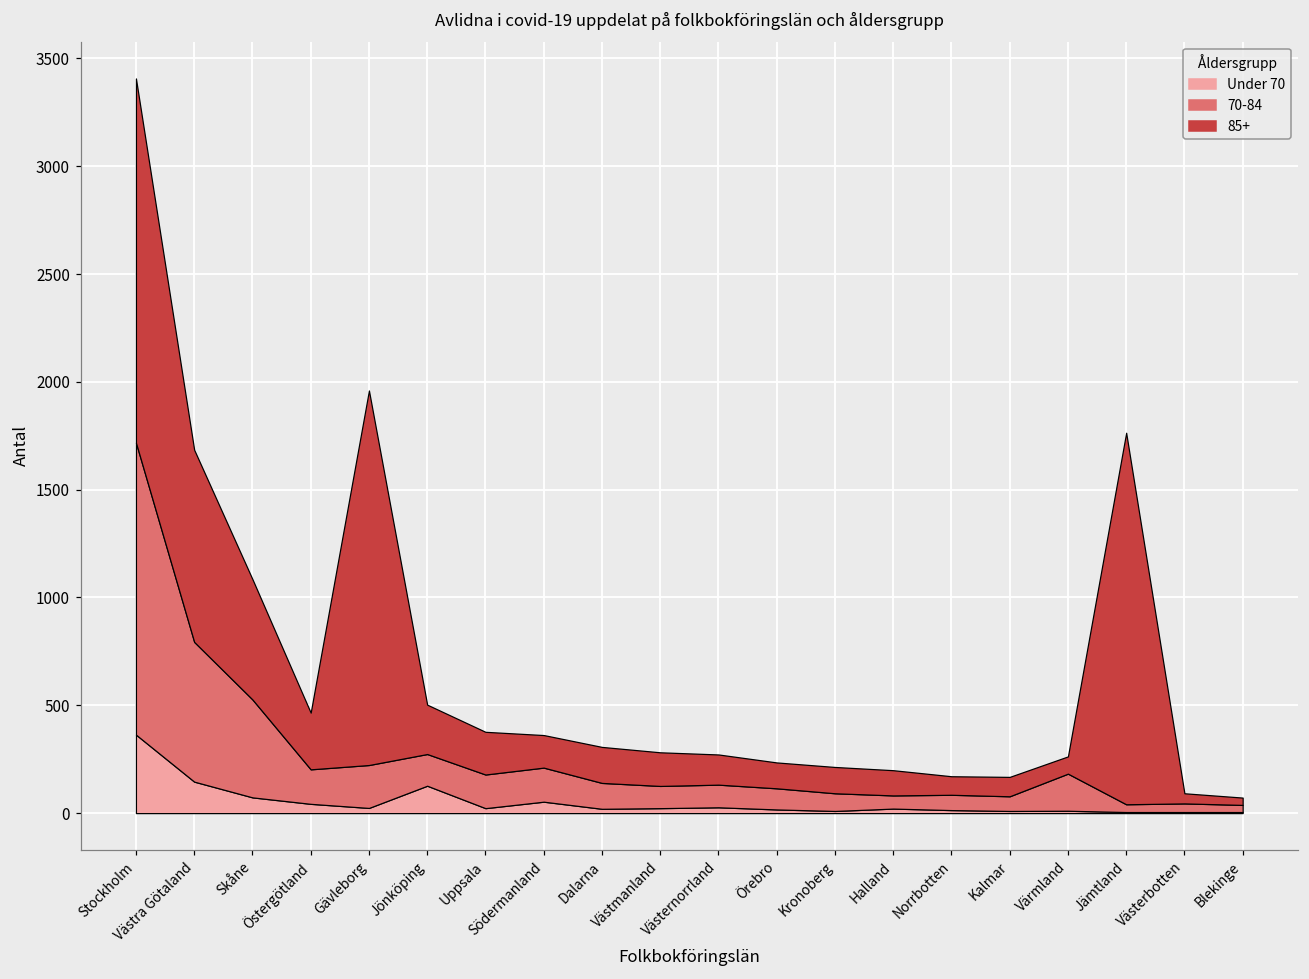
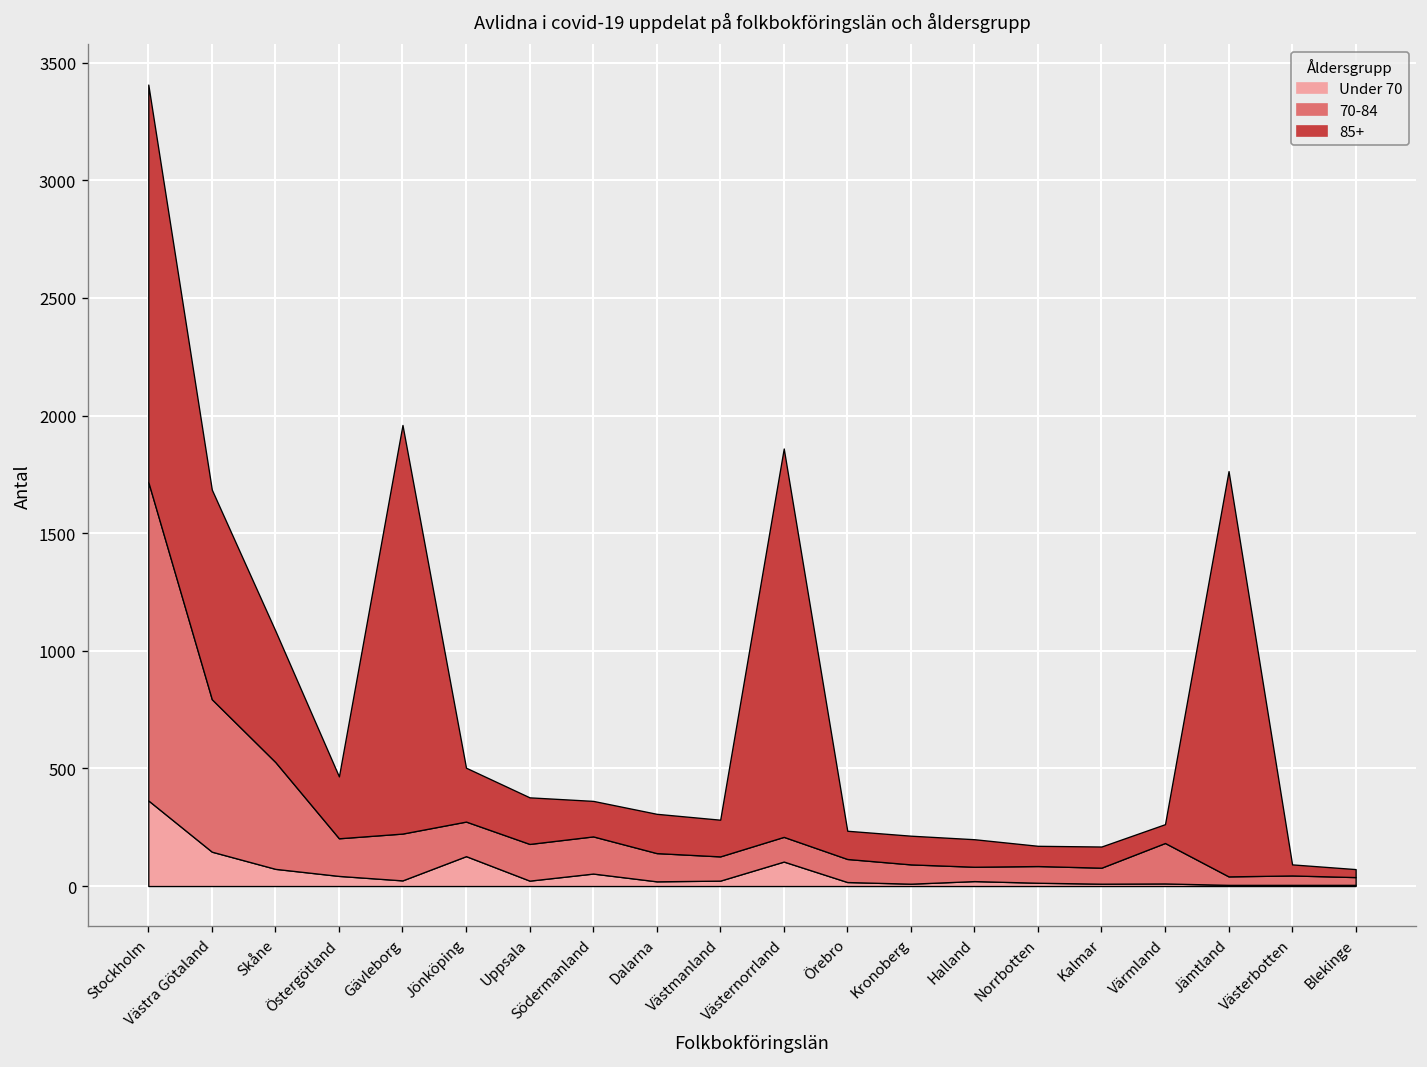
  {
    "Under 70": {
-     "Västernorrland": 30
+     "Västernorrland": 100
    },
    "85+": {
      "Stockholm": 1690,
      "Västra Götaland": 890,
      "Skåne": 560,
      "Östergötland": 260,
      "Gävleborg": 1740,
      "Jönköping": 230,
      "Uppsala": 200,
      "Södermanland": 150,
      "Dalarna": 170,
      "Västmanland": 160,
-     "Västernorrland": 140,
+     "Västernorrland": 1650,
      "Örebro": 120,
      "Kronoberg": 120,
      "Halland": 120,
      "Norrbotten": 90,
      "Kalmar": 90,
      "Värmland": 80,
      "Jämtland": 1720,
      "Västerbotten": 50,
      "Blekinge": 30
    }
  }
